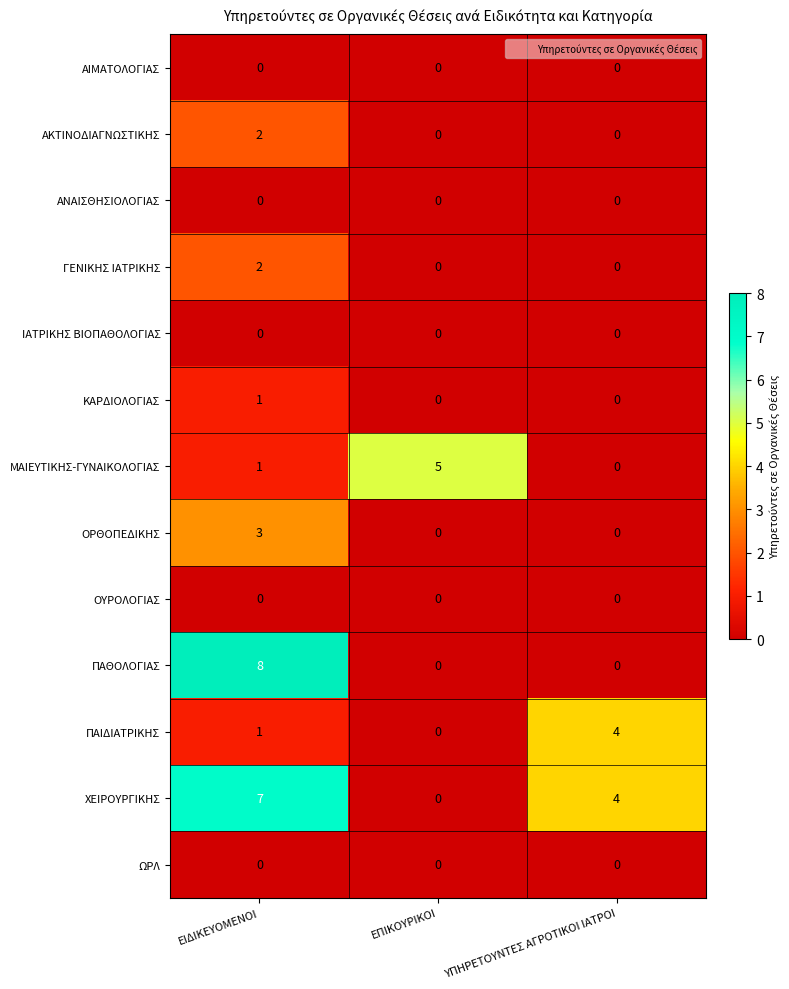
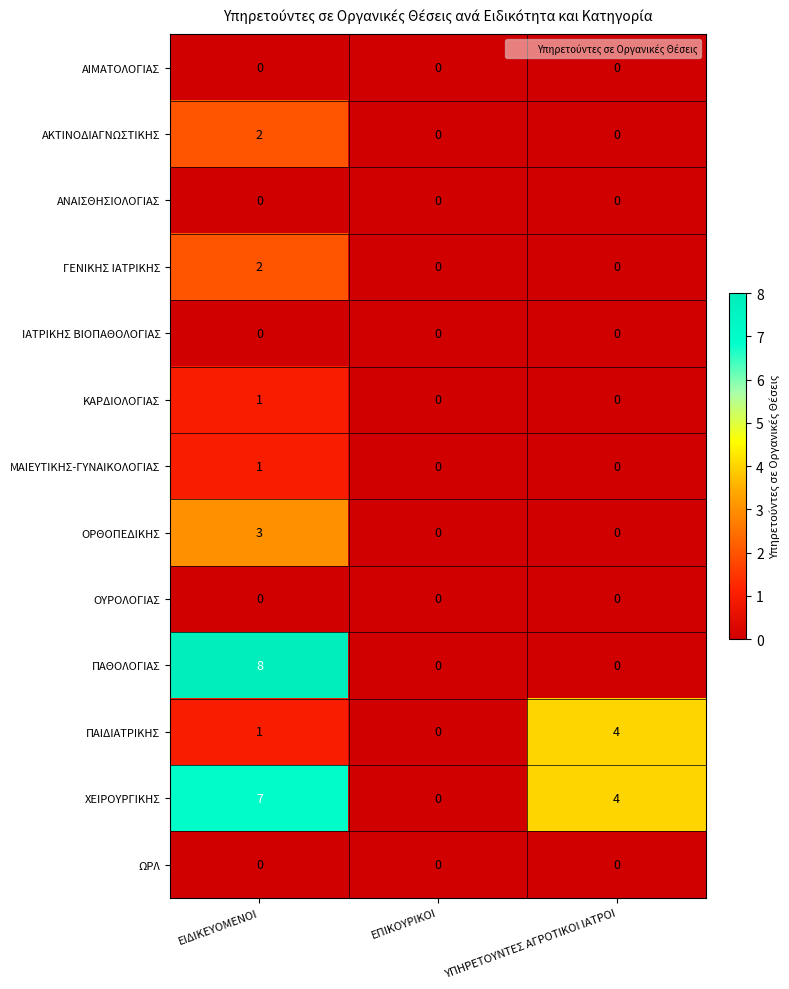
  {
    "ΑΙΜΑΤΟΛΟΓΙΑΣ": {
      "ΕΙΔΙΚΕΥΟΜΕΝΟΙ": 0,
      "ΕΠΙΚΟΥΡΙΚΟΙ": 0,
      "ΥΠΗΡΕΤΟΥΝΤΕΣ ΑΓΡΟΤΙΚΟΙ ΙΑΤΡΟΙ": 0
    },
    "ΑΚΤΙΝΟΔΙΑΓΝΩΣΤΙΚΗΣ": {
      "ΕΙΔΙΚΕΥΟΜΕΝΟΙ": 2,
      "ΕΠΙΚΟΥΡΙΚΟΙ": 0,
      "ΥΠΗΡΕΤΟΥΝΤΕΣ ΑΓΡΟΤΙΚΟΙ ΙΑΤΡΟΙ": 0
    },
    "ΑΝΑΙΣΘΗΣΙΟΛΟΓΙΑΣ": {
      "ΕΙΔΙΚΕΥΟΜΕΝΟΙ": 0,
      "ΕΠΙΚΟΥΡΙΚΟΙ": 0,
      "ΥΠΗΡΕΤΟΥΝΤΕΣ ΑΓΡΟΤΙΚΟΙ ΙΑΤΡΟΙ": 0
    },
    "ΓΕΝΙΚΗΣ ΙΑΤΡΙΚΗΣ": {
      "ΕΙΔΙΚΕΥΟΜΕΝΟΙ": 2,
      "ΕΠΙΚΟΥΡΙΚΟΙ": 0,
      "ΥΠΗΡΕΤΟΥΝΤΕΣ ΑΓΡΟΤΙΚΟΙ ΙΑΤΡΟΙ": 0
    },
    "ΙΑΤΡΙΚΗΣ ΒΙΟΠΑΘΟΛΟΓΙΑΣ": {
      "ΕΙΔΙΚΕΥΟΜΕΝΟΙ": 0,
      "ΕΠΙΚΟΥΡΙΚΟΙ": 0,
      "ΥΠΗΡΕΤΟΥΝΤΕΣ ΑΓΡΟΤΙΚΟΙ ΙΑΤΡΟΙ": 0
    },
    "ΚΑΡΔΙΟΛΟΓΙΑΣ": {
      "ΕΙΔΙΚΕΥΟΜΕΝΟΙ": 1,
      "ΕΠΙΚΟΥΡΙΚΟΙ": 0,
      "ΥΠΗΡΕΤΟΥΝΤΕΣ ΑΓΡΟΤΙΚΟΙ ΙΑΤΡΟΙ": 0
    },
    "ΜΑΙΕΥΤΙΚΗΣ-ΓΥΝΑΙΚΟΛΟΓΙΑΣ": {
      "ΕΙΔΙΚΕΥΟΜΕΝΟΙ": 1,
-     "ΕΠΙΚΟΥΡΙΚΟΙ": 5,
+     "ΕΠΙΚΟΥΡΙΚΟΙ": 0,
      "ΥΠΗΡΕΤΟΥΝΤΕΣ ΑΓΡΟΤΙΚΟΙ ΙΑΤΡΟΙ": 0
    },
    "ΟΡΘΟΠΕΔΙΚΗΣ": {
      "ΕΙΔΙΚΕΥΟΜΕΝΟΙ": 3,
      "ΕΠΙΚΟΥΡΙΚΟΙ": 0,
      "ΥΠΗΡΕΤΟΥΝΤΕΣ ΑΓΡΟΤΙΚΟΙ ΙΑΤΡΟΙ": 0
    },
    "ΟΥΡΟΛΟΓΙΑΣ": {
      "ΕΙΔΙΚΕΥΟΜΕΝΟΙ": 0,
      "ΕΠΙΚΟΥΡΙΚΟΙ": 0,
      "ΥΠΗΡΕΤΟΥΝΤΕΣ ΑΓΡΟΤΙΚΟΙ ΙΑΤΡΟΙ": 0
    },
    "ΠΑΘΟΛΟΓΙΑΣ": {
      "ΕΙΔΙΚΕΥΟΜΕΝΟΙ": 8,
      "ΕΠΙΚΟΥΡΙΚΟΙ": 0,
      "ΥΠΗΡΕΤΟΥΝΤΕΣ ΑΓΡΟΤΙΚΟΙ ΙΑΤΡΟΙ": 0
    },
    "ΠΑΙΔΙΑΤΡΙΚΗΣ": {
      "ΕΙΔΙΚΕΥΟΜΕΝΟΙ": 1,
      "ΕΠΙΚΟΥΡΙΚΟΙ": 0,
      "ΥΠΗΡΕΤΟΥΝΤΕΣ ΑΓΡΟΤΙΚΟΙ ΙΑΤΡΟΙ": 4
    },
    "ΧΕΙΡΟΥΡΓΙΚΗΣ": {
      "ΕΙΔΙΚΕΥΟΜΕΝΟΙ": 7,
      "ΕΠΙΚΟΥΡΙΚΟΙ": 0,
      "ΥΠΗΡΕΤΟΥΝΤΕΣ ΑΓΡΟΤΙΚΟΙ ΙΑΤΡΟΙ": 4
    },
    "ΩΡΛ": {
      "ΕΙΔΙΚΕΥΟΜΕΝΟΙ": 0,
      "ΕΠΙΚΟΥΡΙΚΟΙ": 0,
      "ΥΠΗΡΕΤΟΥΝΤΕΣ ΑΓΡΟΤΙΚΟΙ ΙΑΤΡΟΙ": 0
    }
  }
